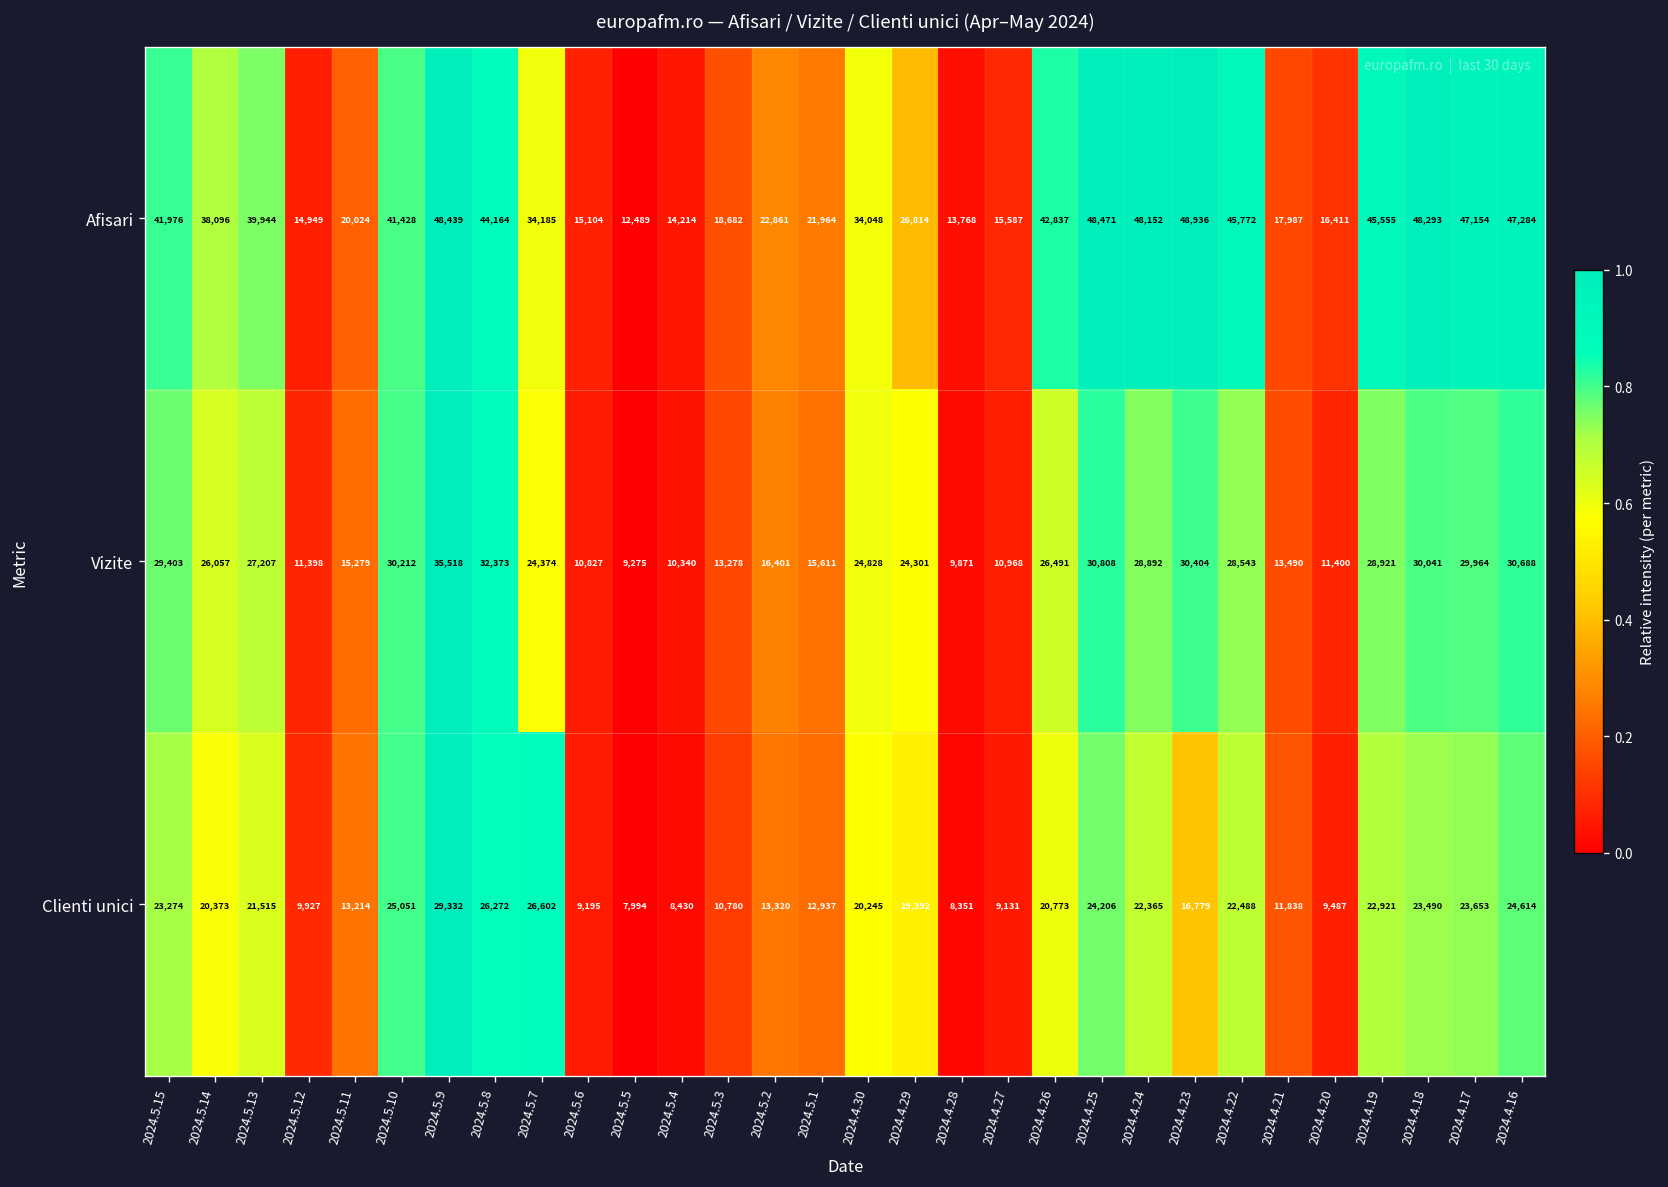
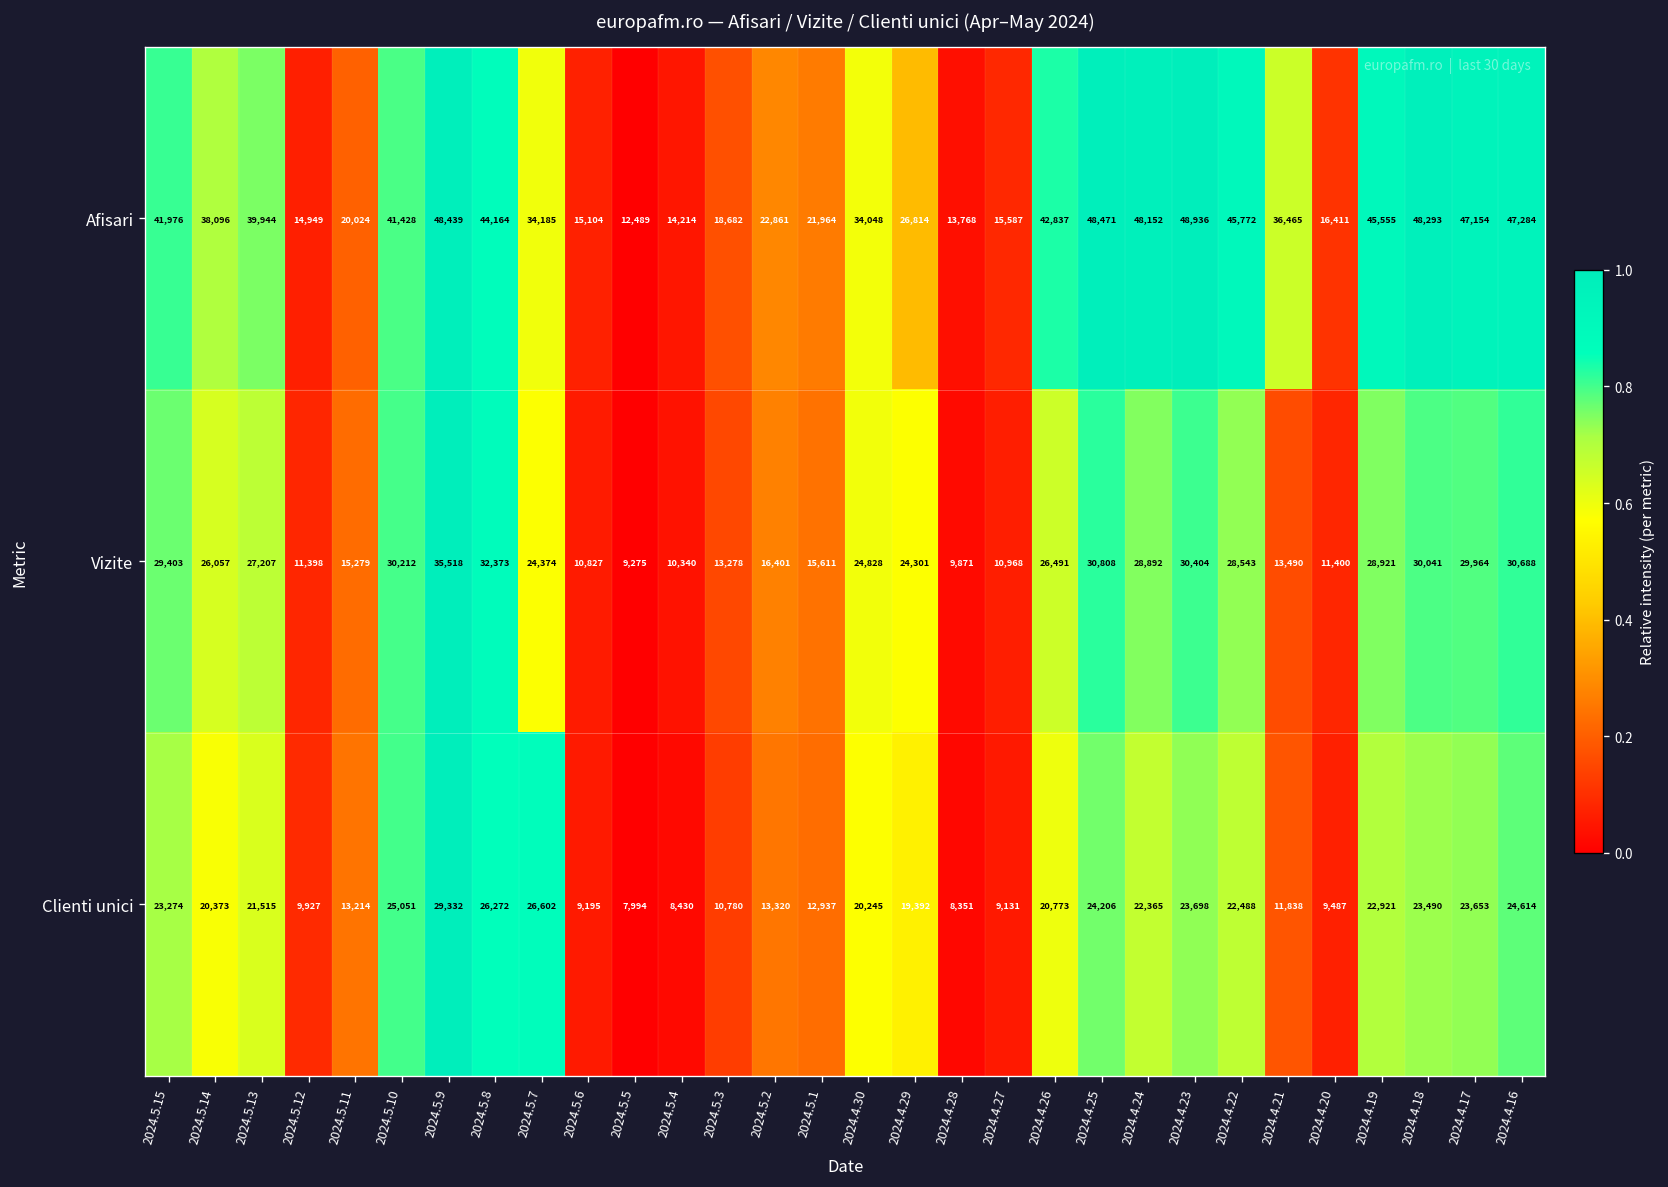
  {
    "Afisari": {
      "2024.5.15": "41,976",
      "2024.5.14": "38,096",
      "2024.5.13": "39,944",
      "2024.5.12": "14,949",
      "2024.5.11": "20,024",
      "2024.5.10": "41,428",
      "2024.5.9": "48,439",
      "2024.5.8": "44,164",
      "2024.5.7": "34,185",
      "2024.5.6": "15,104",
      "2024.5.5": "12,489",
      "2024.5.4": "14,214",
      "2024.5.3": "18,682",
      "2024.5.2": "22,861",
      "2024.5.1": "21,964",
      "2024.4.30": "34,048",
      "2024.4.29": "26,814",
      "2024.4.28": "13,768",
      "2024.4.27": "15,587",
      "2024.4.26": "42,837",
      "2024.4.25": "48,471",
      "2024.4.24": "48,152",
      "2024.4.23": "48,936",
      "2024.4.22": "45,772",
-     "2024.4.21": "17,987",
+     "2024.4.21": "36,465",
      "2024.4.20": "16,411",
      "2024.4.19": "45,555",
      "2024.4.17": "47,154",
      "2024.4.16": "47,284"
    },
    "Vizite": {
      "2024.5.15": "29,403",
      "2024.5.14": "26,057",
      "2024.5.13": "27,207",
      "2024.5.12": "11,398",
      "2024.5.11": "15,279",
      "2024.5.10": "30,212",
      "2024.5.9": "35,518",
      "2024.5.8": "32,373",
      "2024.5.7": "24,374",
      "2024.5.6": "10,827",
      "2024.5.5": "9,275",
      "2024.5.4": "10,340",
      "2024.5.3": "13,278",
      "2024.5.2": "16,401",
      "2024.5.1": "15,611",
      "2024.4.30": "24,828",
      "2024.4.29": "24,301",
      "2024.4.28": "9,871",
      "2024.4.27": "10,968",
      "2024.4.26": "26,491",
      "2024.4.25": "30,808",
      "2024.4.24": "28,892",
      "2024.4.23": "30,404",
      "2024.4.22": "28,543",
      "2024.4.21": "13,490",
      "2024.4.20": "11,400",
      "2024.4.19": "28,921",
      "2024.4.18": "30,041",
      "2024.4.17": "29,964",
      "2024.4.16": "30,688"
    },
    "Clienti unici": {
      "2024.5.15": "23,274",
      "2024.5.14": "20,373",
      "2024.5.13": "21,515",
      "2024.5.12": "9,927",
      "2024.5.11": "13,214",
      "2024.5.10": "25,051",
      "2024.5.9": "29,332",
      "2024.5.8": "26,272",
      "2024.5.7": "26,602",
      "2024.5.6": "9,195",
      "2024.5.5": "7,994",
      "2024.5.4": "8,430",
      "2024.5.3": "10,780",
      "2024.5.2": "13,320",
      "2024.5.1": "12,937",
      "2024.4.30": "20,245",
      "2024.4.29": "19,392",
      "2024.4.28": "8,351",
      "2024.4.27": "9,131",
      "2024.4.26": "20,773",
      "2024.4.25": "24,206",
      "2024.4.24": "22,365",
-     "2024.4.23": "16,779",
+     "2024.4.23": "23,698",
      "2024.4.22": "22,488",
      "2024.4.21": "11,838",
      "2024.4.20": "9,487",
      "2024.4.19": "22,921",
      "2024.4.18": "23,490",
      "2024.4.17": "23,653",
      "2024.4.16": "24,614"
    }
  }
